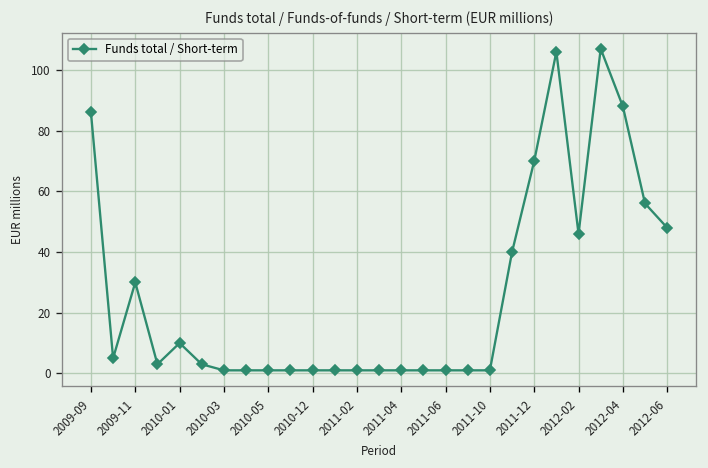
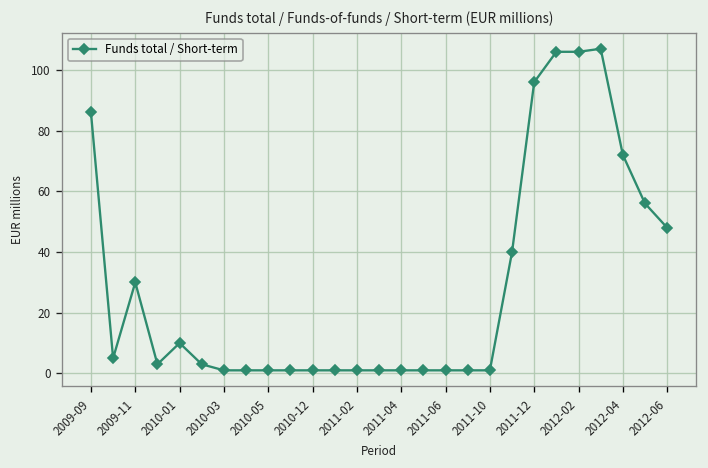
  {
    "2009-09": 86,
    "2009-11": 30,
    "2010-01": 10,
    "2010-03": 1,
    "2010-05": 1,
    "2010-12": 1,
    "2011-02": 1,
    "2011-04": 1,
    "2011-06": 1,
    "2011-10": 1,
-   "2011-12": 70,
-   "2012-02": 46,
-   "2012-04": 88,
+   "2011-12": 96,
+   "2012-02": 106,
+   "2012-04": 72,
    "2012-06": 48
  }
